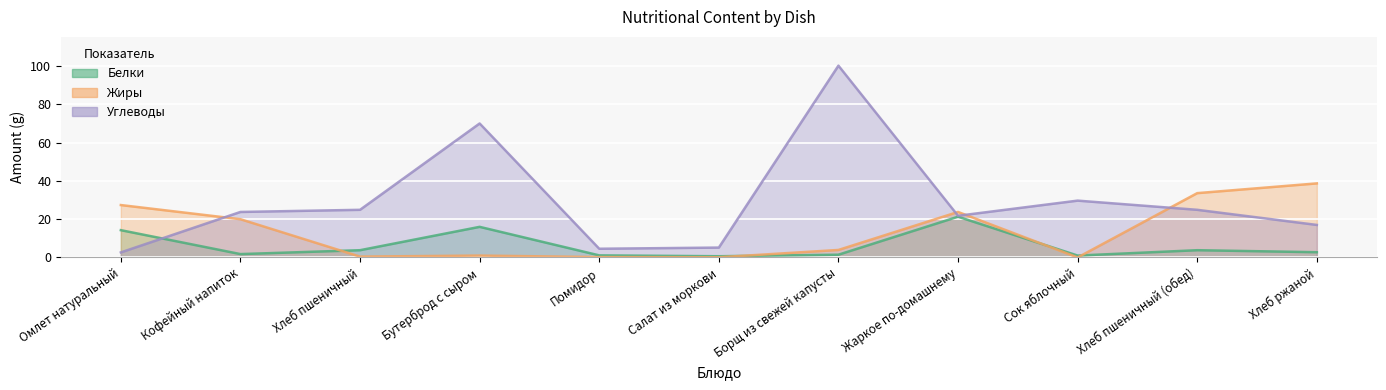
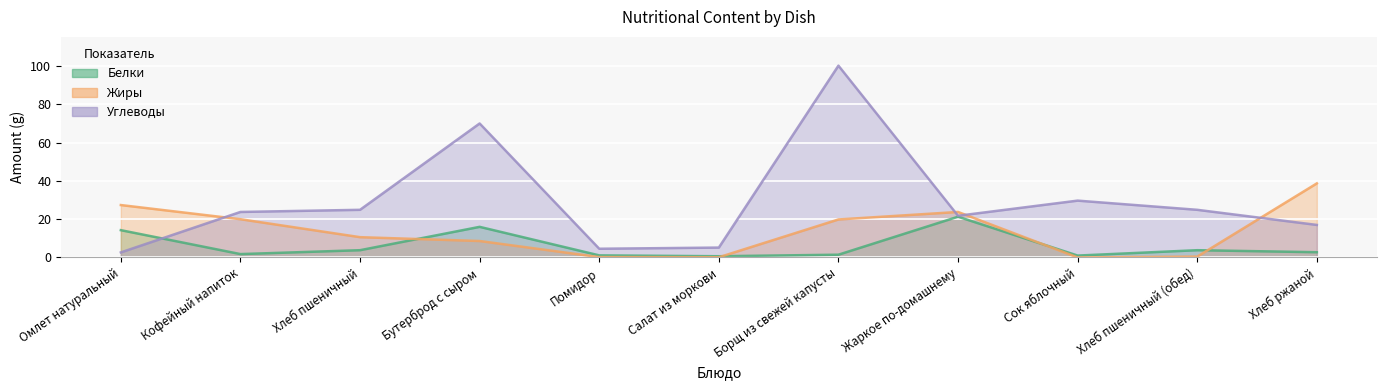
  {
    "Жиры": {
      "Омлет натуральный": 27,
      "Кофейный напиток": 20,
-     "Хлеб пшеничный": 0,
-     "Бутерброд с сыром": 1,
-     "Борщ из свежей капусты": 4,
+     "Хлеб пшеничный": 11,
+     "Бутерброд с сыром": 9,
+     "Борщ из свежей капусты": 20,
      "Жаркое по-домашнему": 24,
-     "Хлеб пшеничный (обед)": 34,
+     "Хлеб пшеничный (обед)": 0,
      "Хлеб ржаной": 39
    }
  }
